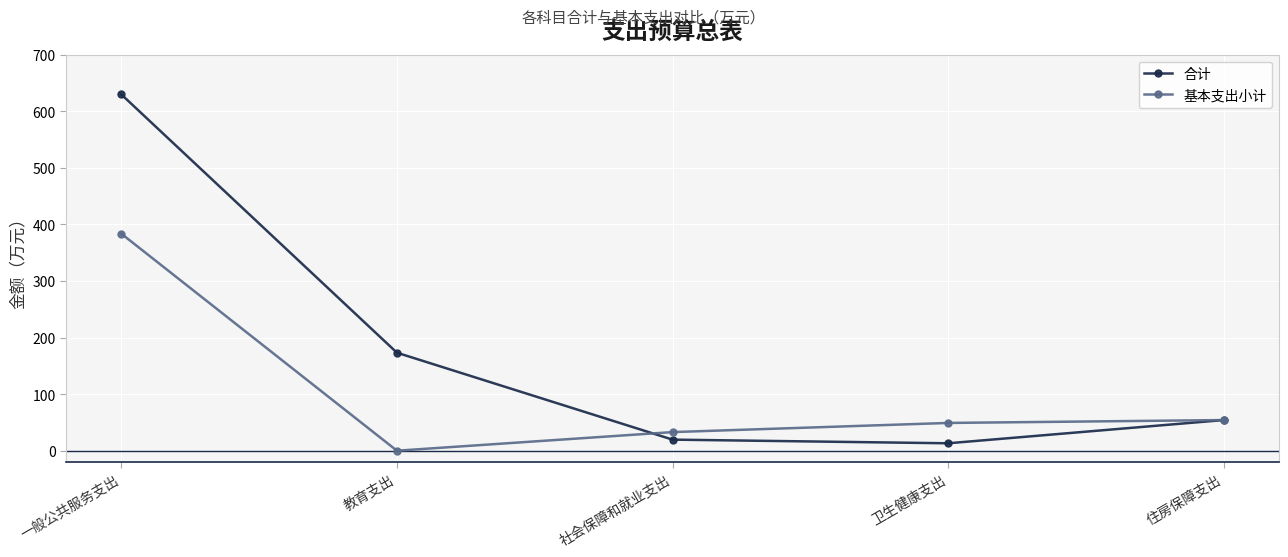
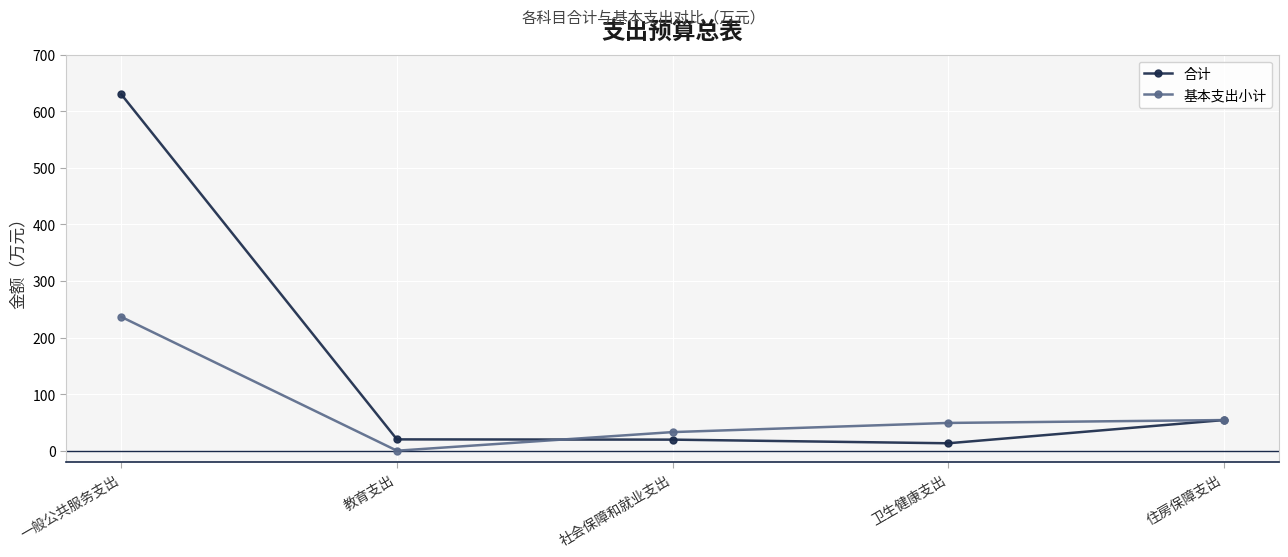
  {
    "合计": {
      "一般公共服务支出": 630,
-     "教育支出": 170,
+     "教育支出": 20,
      "社会保障和就业支出": 20,
      "卫生健康支出": 10
    },
    "基本支出小计": {
-     "一般公共服务支出": 380,
+     "一般公共服务支出": 240,
      "教育支出": 0,
      "社会保障和就业支出": 30,
      "卫生健康支出": 50
    }
  }
